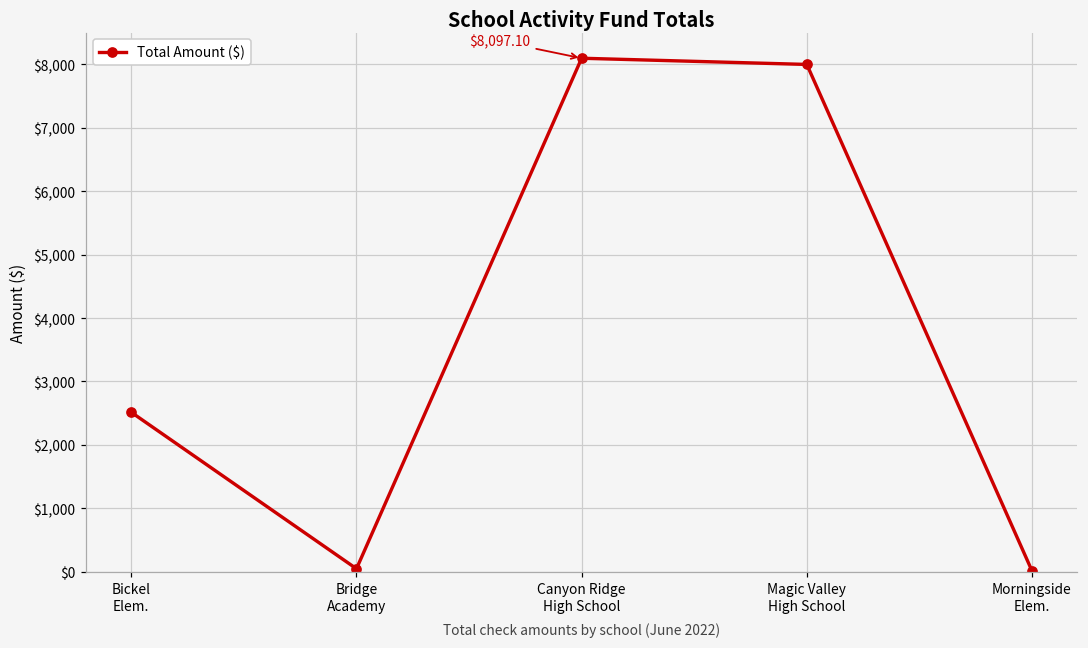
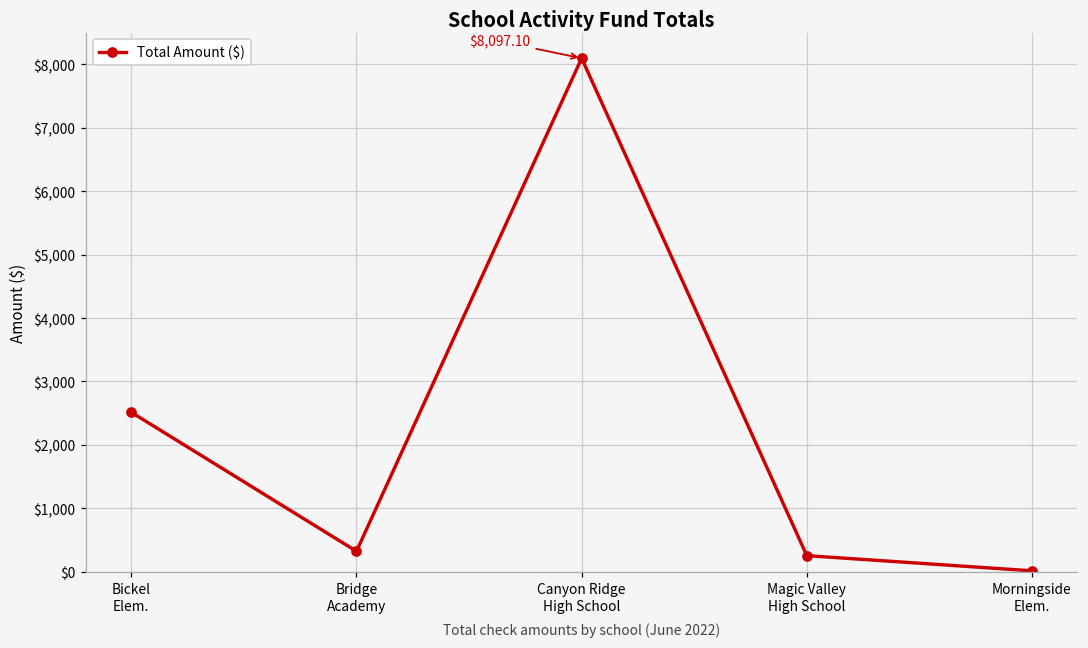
  {
    "Bickel Elem.": "$2,500",
-   "Bridge Academy": "$0",
-   "Magic Valley High School": "$8,000",
+   "Bridge Academy": "$300",
+   "Magic Valley High School": "$300",
    "Morningside Elem.": "$0"
  }
